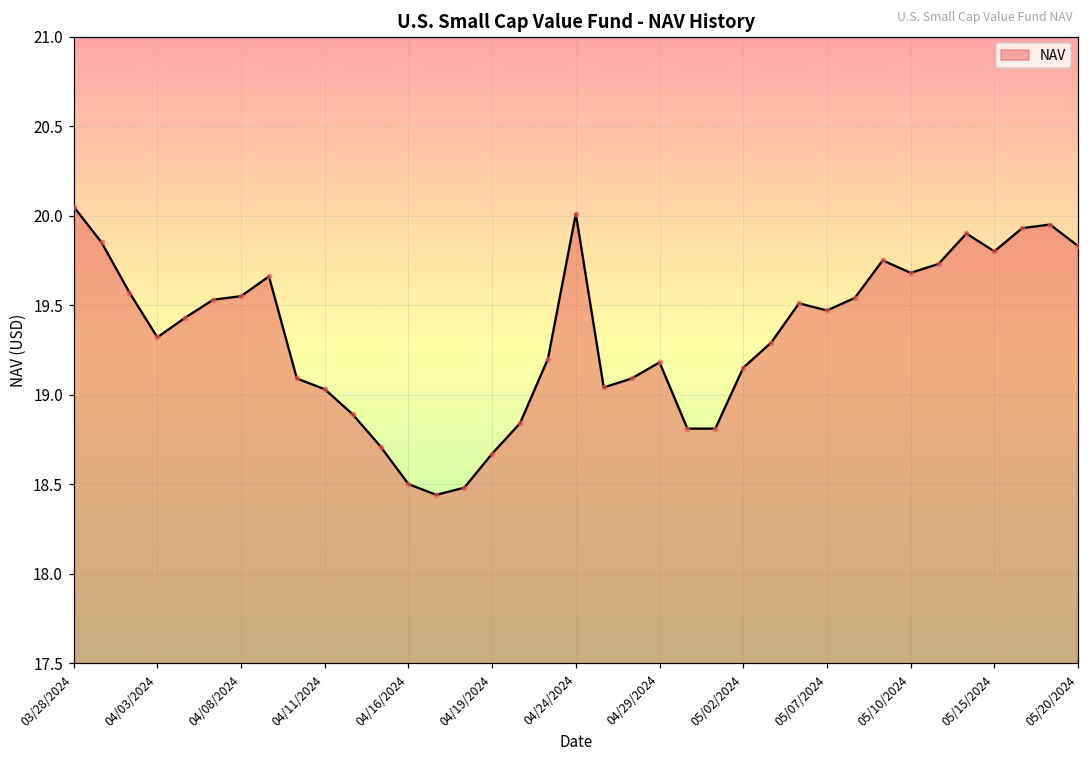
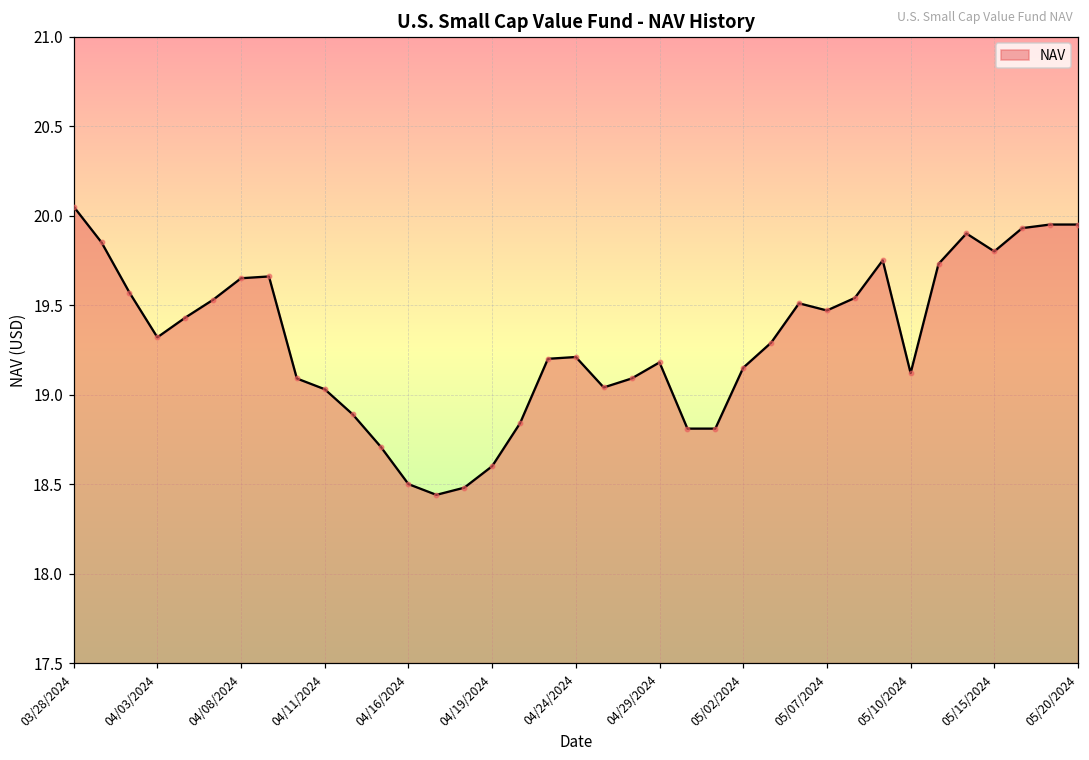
  {
    "03/28/2024": 20.05,
    "04/03/2024": 19.32,
-   "04/08/2024": 19.55,
+   "04/08/2024": 19.65,
    "04/11/2024": 19.03,
    "04/16/2024": 18.50,
-   "04/19/2024": 18.67,
-   "04/24/2024": 20.01,
+   "04/19/2024": 18.60,
+   "04/24/2024": 19.21,
    "04/29/2024": 19.18,
    "05/02/2024": 19.15,
    "05/07/2024": 19.47,
-   "05/10/2024": 19.68,
+   "05/10/2024": 19.12,
    "05/15/2024": 19.80,
-   "05/20/2024": 19.83
+   "05/20/2024": 19.95
  }
